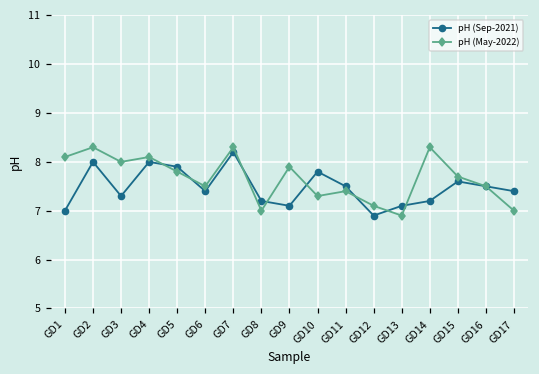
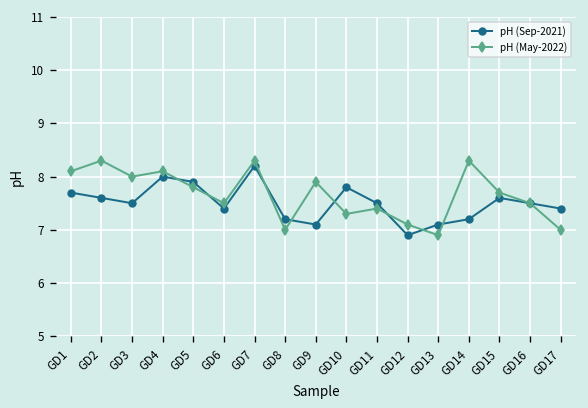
  {
    "pH (Sep-2021)": {
-     "GD1": 7.0,
-     "GD2": 8.0,
-     "GD3": 7.3,
+     "GD1": 7.7,
+     "GD2": 7.6,
+     "GD3": 7.5,
      "GD4": 8.0,
      "GD5": 7.9,
      "GD6": 7.4,
      "GD7": 8.2,
      "GD8": 7.2,
      "GD9": 7.1,
      "GD10": 7.8,
      "GD11": 7.5,
      "GD12": 6.9,
      "GD13": 7.1,
      "GD14": 7.2,
      "GD15": 7.6,
      "GD17": 7.4
    },
    "pH (May-2022)": {
      "GD1": 8.1,
      "GD2": 8.3,
      "GD3": 8.0,
      "GD4": 8.1,
      "GD5": 7.8,
      "GD6": 7.5,
      "GD7": 8.3,
      "GD8": 7.0,
      "GD9": 7.9,
      "GD10": 7.3,
      "GD11": 7.4,
      "GD12": 7.1,
      "GD13": 6.9,
      "GD14": 8.3,
      "GD15": 7.7,
      "GD17": 7.0
    }
  }
